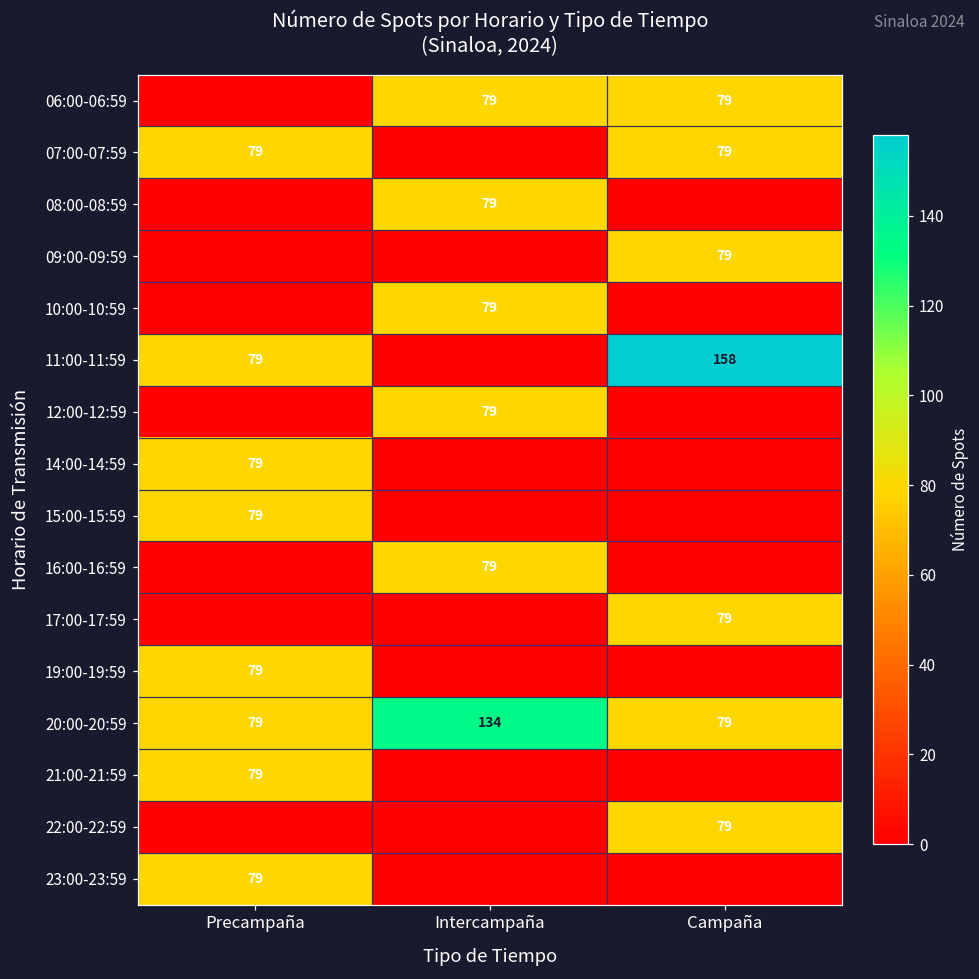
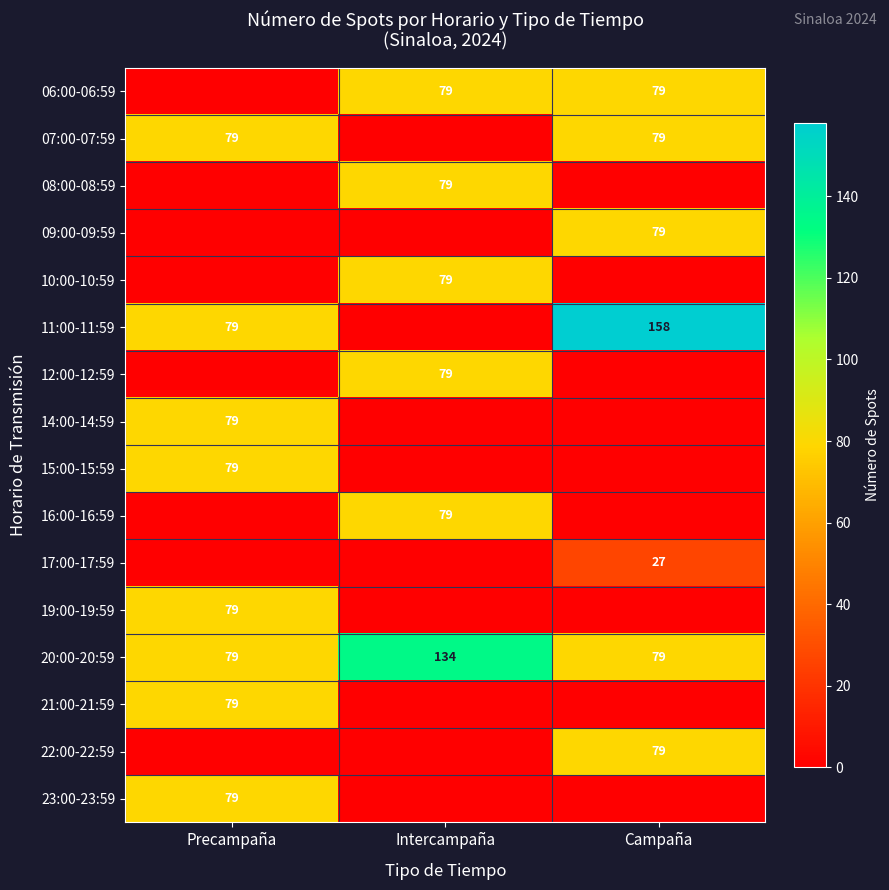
  {
    "06:00-06:59": {
      "Intercampaña": 79,
      "Campaña": 79
    },
    "07:00-07:59": {
      "Precampaña": 79,
      "Campaña": 79
    },
    "08:00-08:59": {
      "Intercampaña": 79
    },
    "09:00-09:59": {
      "Campaña": 79
    },
    "10:00-10:59": {
      "Intercampaña": 79
    },
    "11:00-11:59": {
      "Precampaña": 79,
      "Campaña": 158
    },
    "12:00-12:59": {
      "Intercampaña": 79
    },
    "14:00-14:59": {
      "Precampaña": 79
    },
    "15:00-15:59": {
      "Precampaña": 79
    },
    "16:00-16:59": {
      "Intercampaña": 79
    },
    "17:00-17:59": {
-     "Campaña": 79
+     "Campaña": 27
    },
    "19:00-19:59": {
      "Precampaña": 79
    },
    "20:00-20:59": {
      "Precampaña": 79,
      "Intercampaña": 134,
      "Campaña": 79
    },
    "21:00-21:59": {
      "Precampaña": 79
    },
    "22:00-22:59": {
      "Campaña": 79
    },
    "23:00-23:59": {
      "Precampaña": 79
    }
  }
